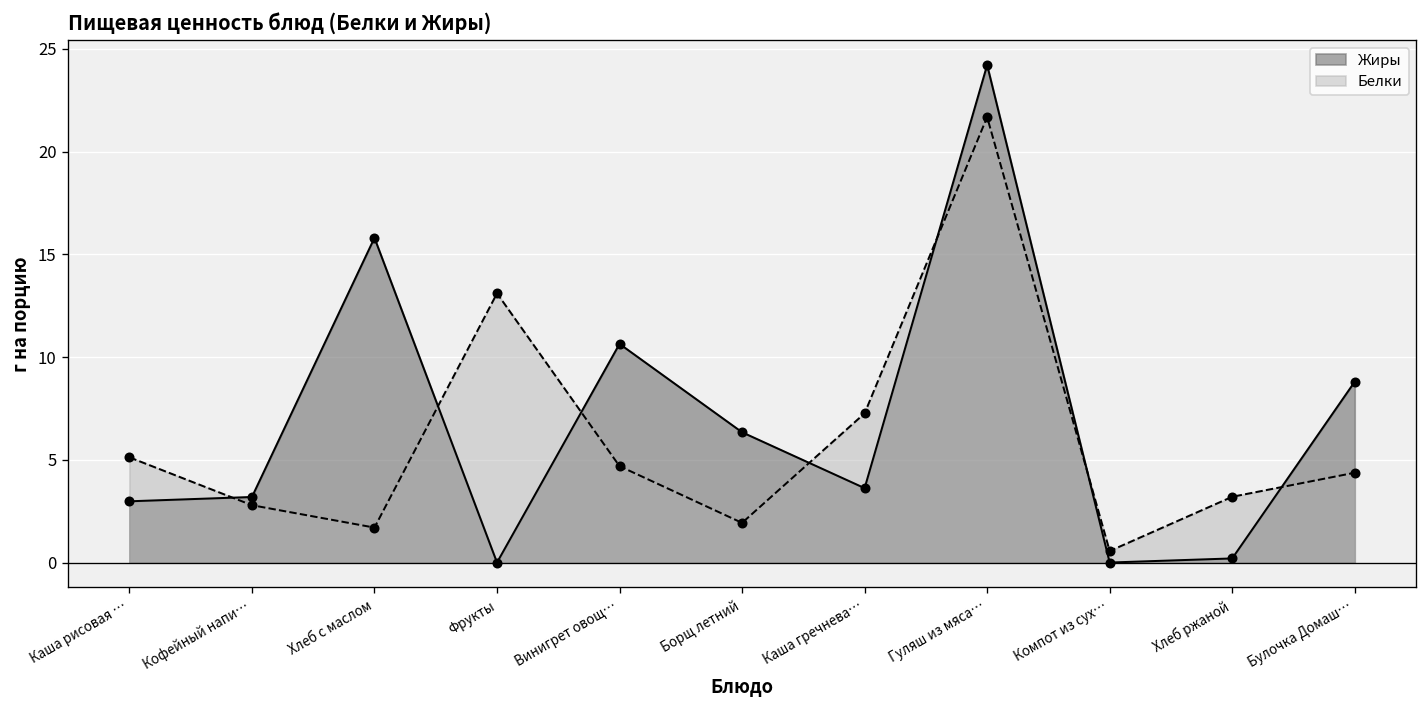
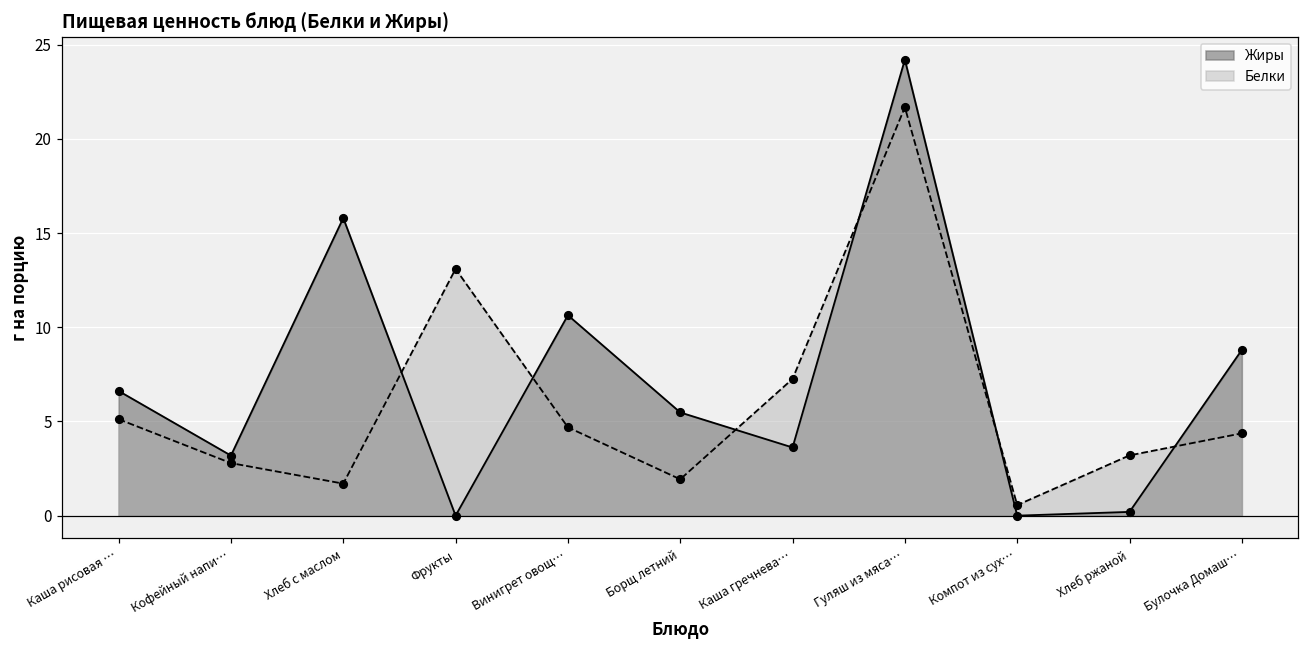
  {
    "Жиры": {
-     "Каша рисовая …": 3.0,
+     "Каша рисовая …": 6.6,
      "Кофейный напи…": 3.2,
      "Хлеб с маслом": 15.8,
      "Фрукты": 0.0,
      "Винигрет овощ…": 10.6,
-     "Борщ летний": 6.3,
+     "Борщ летний": 5.5,
      "Каша гречнева…": 3.6,
      "Гуляш из мяса…": 24.2,
      "Компот из сух…": 0.0,
      "Хлеб ржаной": 0.2,
      "Булочка Домаш…": 8.8
    },
    "Белки": {
      "Каша рисовая …": 5.1,
      "Кофейный напи…": 2.8,
      "Хлеб с маслом": 1.7,
      "Фрукты": 13.1,
      "Винигрет овощ…": 4.7,
      "Борщ летний": 1.9,
      "Каша гречнева…": 7.3,
      "Гуляш из мяса…": 21.7,
      "Компот из сух…": 0.6,
      "Хлеб ржаной": 3.2,
      "Булочка Домаш…": 4.4
    }
  }
